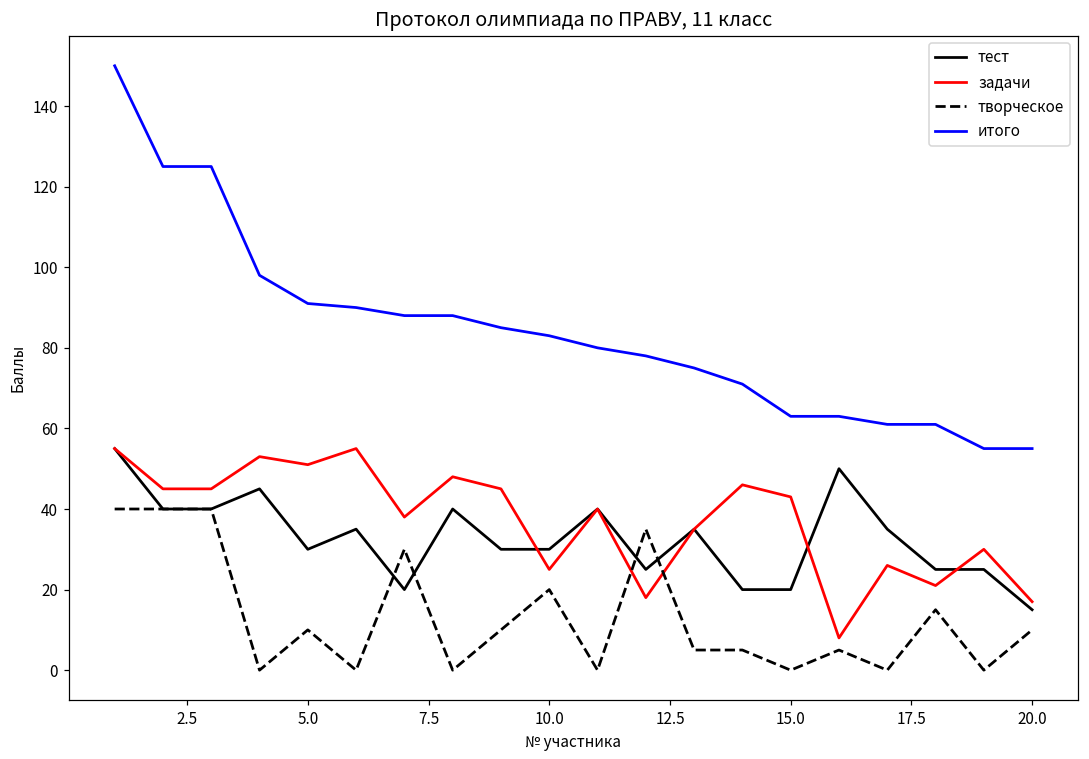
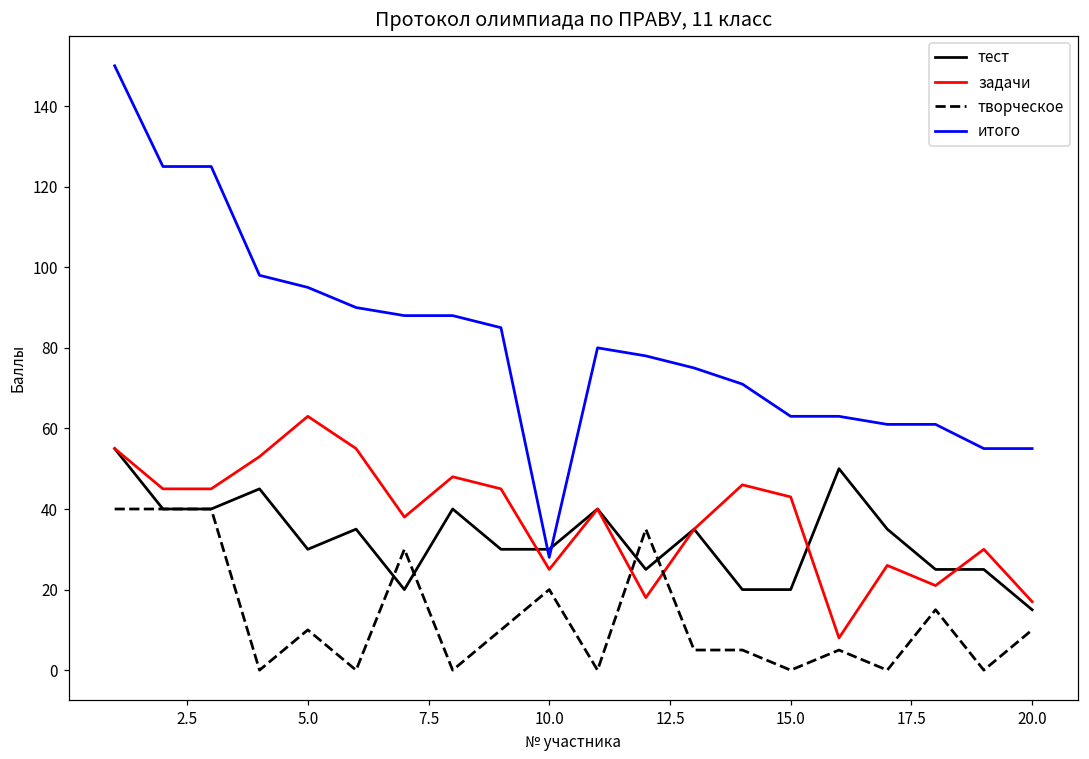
  {
    "задачи": {
-     "5.0": 51,
+     "5.0": 63,
      "10.0": 25,
      "15.0": 43,
      "20.0": 17
    },
    "итого": {
-     "5.0": 91,
-     "10.0": 83,
+     "5.0": 95,
+     "10.0": 28,
      "15.0": 63,
      "20.0": 55
    }
  }
